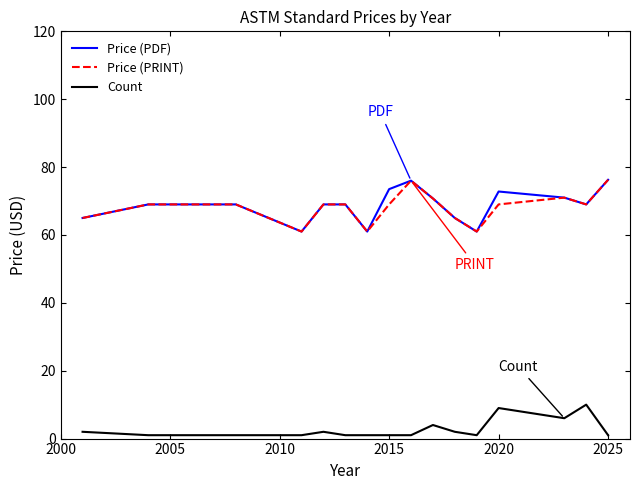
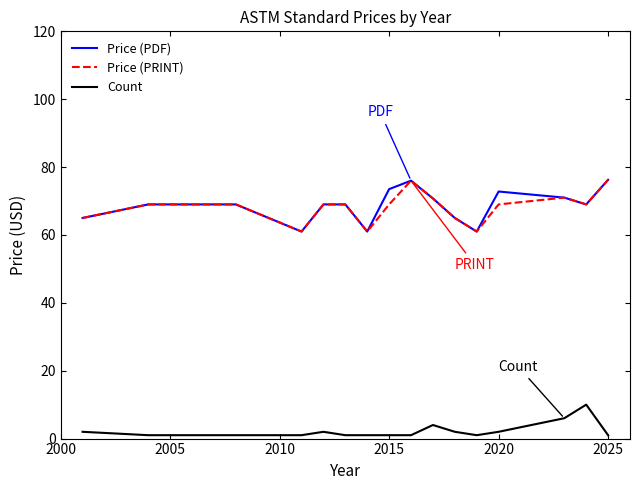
  {
    "Price (PDF)": {
      "2015": 74,
      "2020": 73
    },
    "Price (PRINT)": {
      "2015": 69,
      "2020": 69
    },
    "Count": {
      "2015": 1,
-     "2020": 9,
+     "2020": 2,
      "2025": 1
    }
  }
